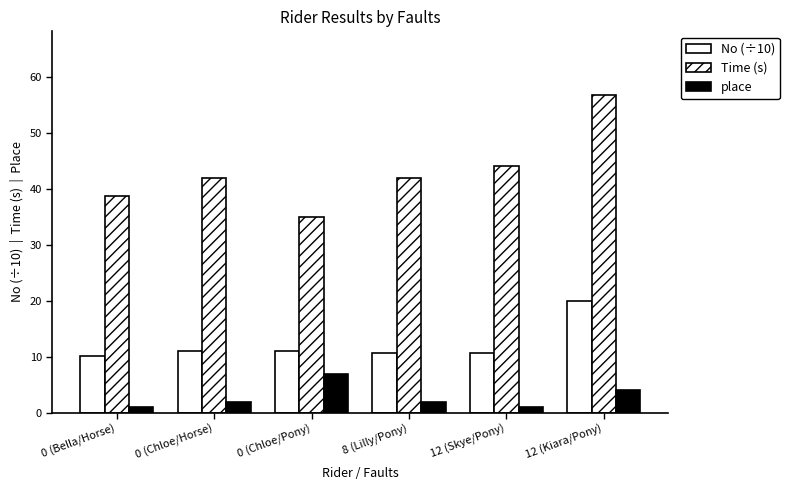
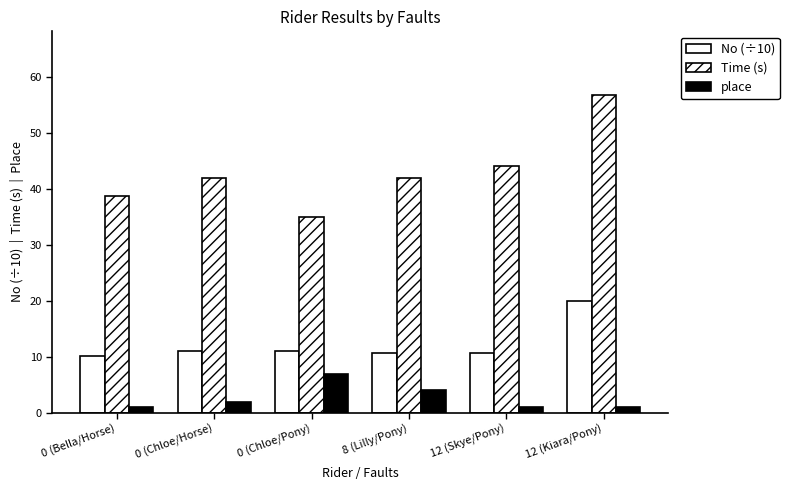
  {
    "place": {
      "0 (Bella/Horse)": 1,
      "0 (Chloe/Horse)": 2,
      "0 (Chloe/Pony)": 7,
-     "8 (Lilly/Pony)": 2,
+     "8 (Lilly/Pony)": 4,
      "12 (Skye/Pony)": 1,
-     "12 (Kiara/Pony)": 4
+     "12 (Kiara/Pony)": 1
    }
  }
